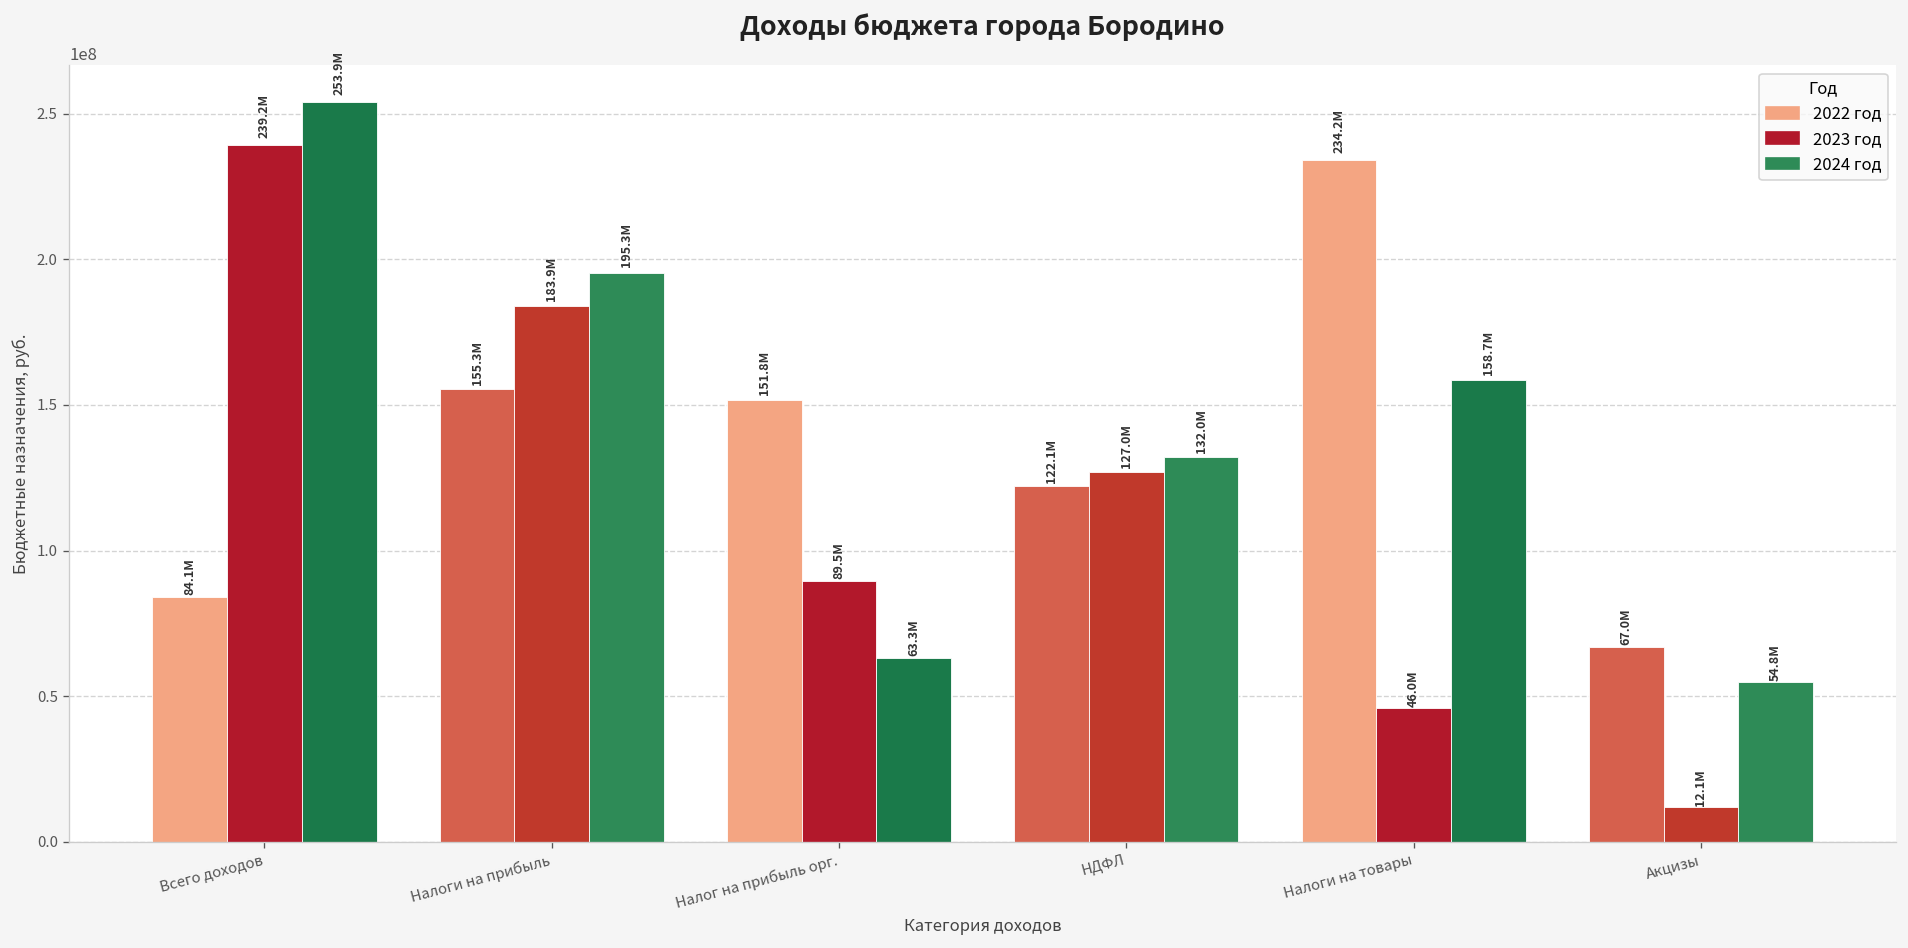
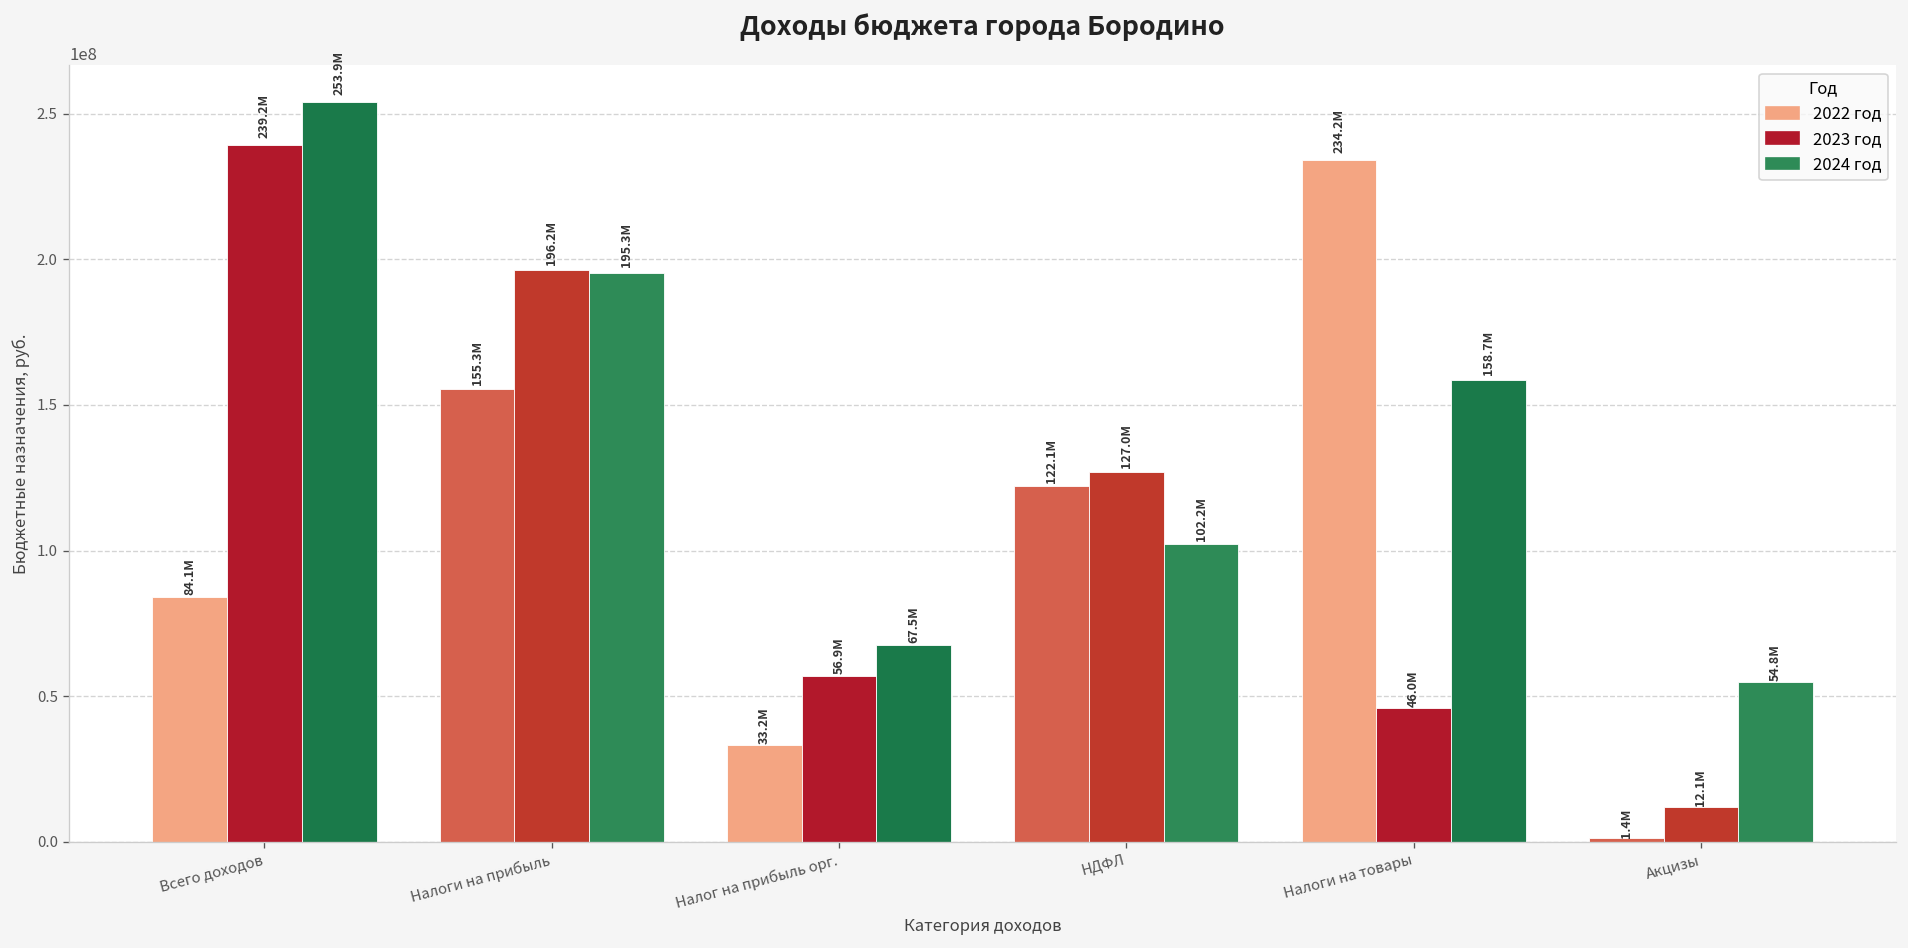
  {
    "2022 год": {
      "Всего доходов": "84.1M",
      "Налоги на прибыль": "155.3M",
-     "Налог на прибыль орг.": "151.8M",
+     "Налог на прибыль орг.": "33.2M",
      "НДФЛ": "122.1M",
      "Налоги на товары": "234.2M",
-     "Акцизы": "67.0M"
+     "Акцизы": "1.4M"
    },
    "2023 год": {
      "Всего доходов": "239.2M",
-     "Налоги на прибыль": "183.9M",
-     "Налог на прибыль орг.": "89.5M",
+     "Налоги на прибыль": "196.2M",
+     "Налог на прибыль орг.": "56.9M",
      "НДФЛ": "127.0M",
      "Налоги на товары": "46.0M",
      "Акцизы": "12.1M"
    },
    "2024 год": {
      "Всего доходов": "253.9M",
      "Налоги на прибыль": "195.3M",
-     "Налог на прибыль орг.": "63.3M",
-     "НДФЛ": "132.0M",
+     "Налог на прибыль орг.": "67.5M",
+     "НДФЛ": "102.2M",
      "Налоги на товары": "158.7M",
      "Акцизы": "54.8M"
    }
  }
